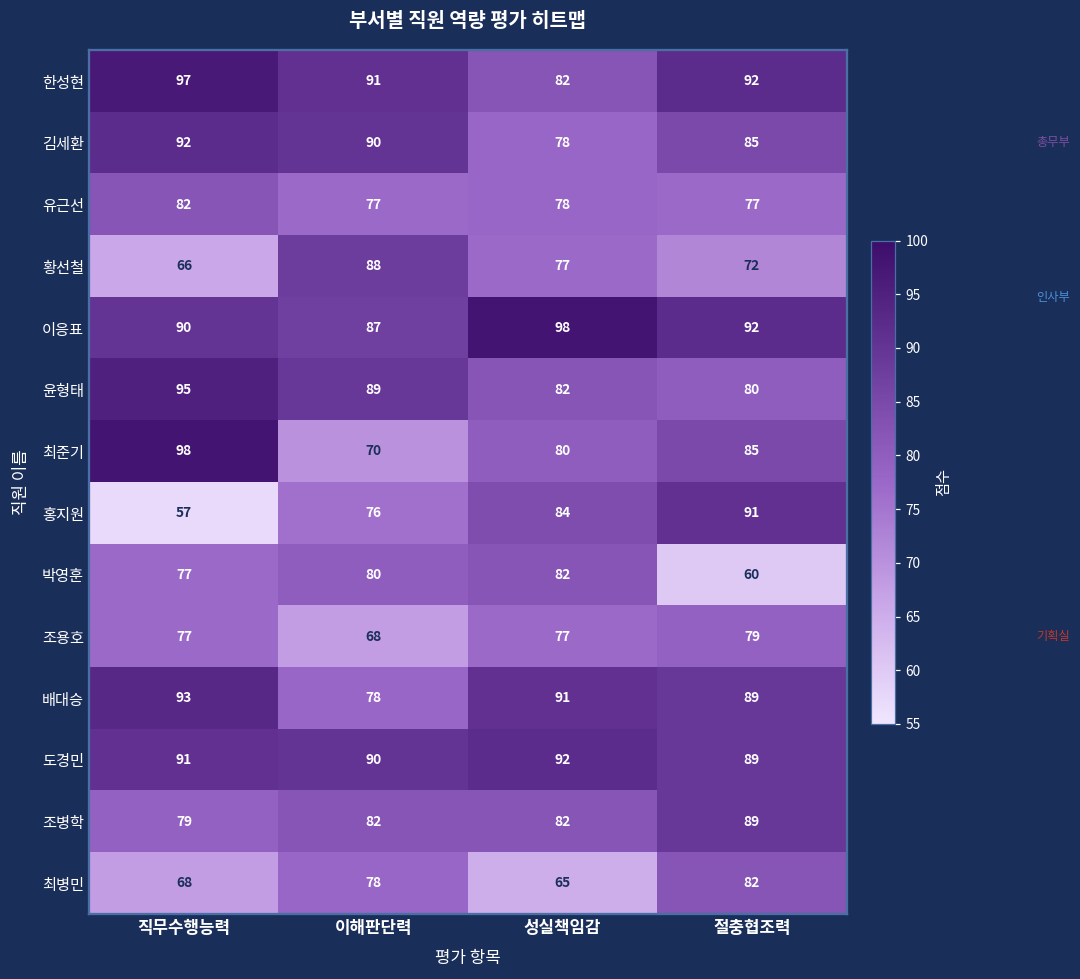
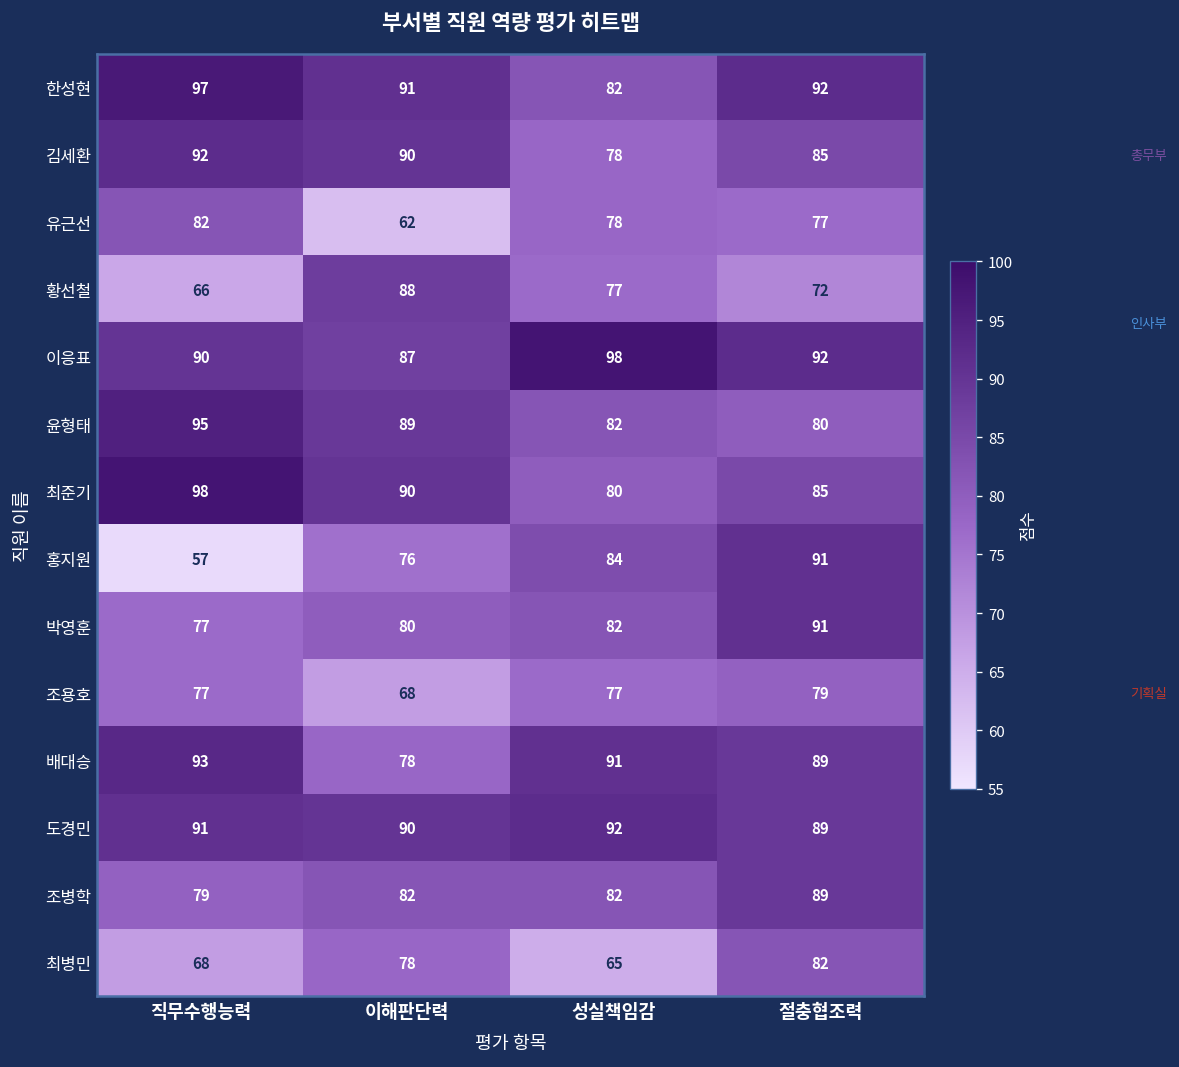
  {
    "한성현": {
      "직무수행능력": 97,
      "이해판단력": 91,
      "성실책임감": 82,
      "절충협조력": 92
    },
    "김세환": {
      "직무수행능력": 92,
      "이해판단력": 90,
      "성실책임감": 78,
      "절충협조력": 85
    },
    "유근선": {
      "직무수행능력": 82,
-     "이해판단력": 77,
+     "이해판단력": 62,
      "성실책임감": 78,
      "절충협조력": 77
    },
    "황선철": {
      "직무수행능력": 66,
      "이해판단력": 88,
      "성실책임감": 77,
      "절충협조력": 72
    },
    "이응표": {
      "직무수행능력": 90,
      "이해판단력": 87,
      "성실책임감": 98,
      "절충협조력": 92
    },
    "윤형태": {
      "직무수행능력": 95,
      "이해판단력": 89,
      "성실책임감": 82,
      "절충협조력": 80
    },
    "최준기": {
      "직무수행능력": 98,
-     "이해판단력": 70,
+     "이해판단력": 90,
      "성실책임감": 80,
      "절충협조력": 85
    },
    "홍지원": {
      "직무수행능력": 57,
      "이해판단력": 76,
      "성실책임감": 84,
      "절충협조력": 91
    },
    "박영훈": {
      "직무수행능력": 77,
      "이해판단력": 80,
      "성실책임감": 82,
-     "절충협조력": 60
+     "절충협조력": 91
    },
    "조용호": {
      "직무수행능력": 77,
      "이해판단력": 68,
      "성실책임감": 77,
      "절충협조력": 79
    },
    "배대승": {
      "직무수행능력": 93,
      "이해판단력": 78,
      "성실책임감": 91,
      "절충협조력": 89
    },
    "도경민": {
      "직무수행능력": 91,
      "이해판단력": 90,
      "성실책임감": 92,
      "절충협조력": 89
    },
    "조병학": {
      "직무수행능력": 79,
      "이해판단력": 82,
      "성실책임감": 82,
      "절충협조력": 89
    },
    "최병민": {
      "직무수행능력": 68,
      "이해판단력": 78,
      "성실책임감": 65,
      "절충협조력": 82
    }
  }
